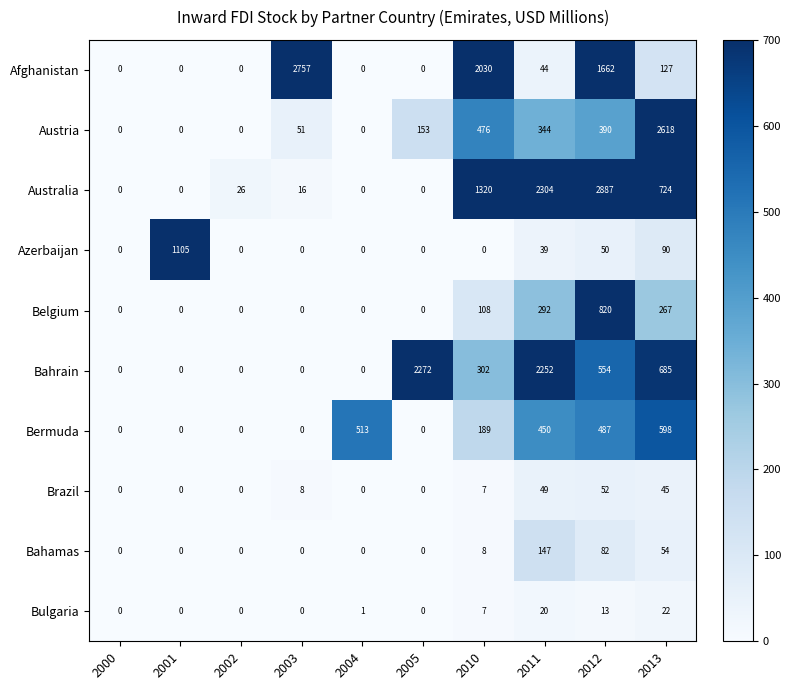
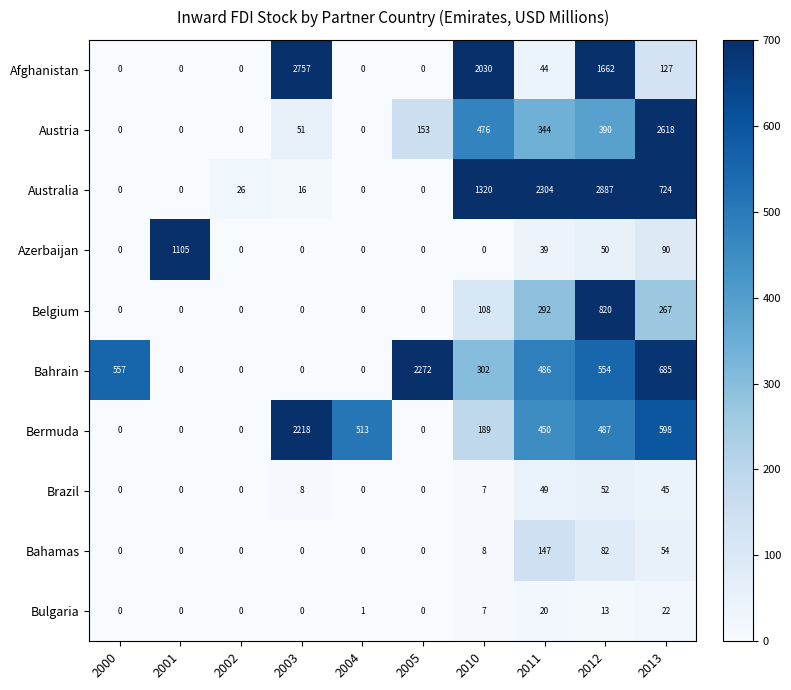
  {
    "Afghanistan": {
      "2000": 0,
      "2001": 0,
      "2002": 0,
      "2003": 2757,
      "2004": 0,
      "2005": 0,
      "2010": 2030,
      "2011": 44,
      "2012": 1662,
      "2013": 127
    },
    "Austria": {
      "2000": 0,
      "2001": 0,
      "2002": 0,
      "2003": 51,
      "2004": 0,
      "2005": 153,
      "2010": 476,
      "2011": 344,
      "2012": 390,
      "2013": 2618
    },
    "Australia": {
      "2000": 0,
      "2001": 0,
      "2002": 26,
      "2003": 16,
      "2004": 0,
      "2005": 0,
      "2010": 1320,
      "2011": 2304,
      "2012": 2887,
      "2013": 724
    },
    "Azerbaijan": {
      "2000": 0,
      "2001": 1105,
      "2002": 0,
      "2003": 0,
      "2004": 0,
      "2005": 0,
      "2010": 0,
      "2011": 39,
      "2012": 50,
      "2013": 90
    },
    "Belgium": {
      "2000": 0,
      "2001": 0,
      "2002": 0,
      "2003": 0,
      "2004": 0,
      "2005": 0,
      "2010": 108,
      "2011": 292,
      "2012": 820,
      "2013": 267
    },
    "Bahrain": {
-     "2000": 0,
+     "2000": 557,
      "2001": 0,
      "2002": 0,
      "2003": 0,
      "2004": 0,
      "2005": 2272,
      "2010": 302,
-     "2011": 2252,
+     "2011": 486,
      "2012": 554,
      "2013": 685
    },
    "Bermuda": {
      "2000": 0,
      "2001": 0,
      "2002": 0,
-     "2003": 0,
+     "2003": 2218,
      "2004": 513,
      "2005": 0,
      "2010": 189,
      "2011": 450,
      "2012": 487,
      "2013": 598
    },
    "Brazil": {
      "2000": 0,
      "2001": 0,
      "2002": 0,
      "2003": 8,
      "2004": 0,
      "2005": 0,
      "2010": 7,
      "2011": 49,
      "2012": 52,
      "2013": 45
    },
    "Bahamas": {
      "2000": 0,
      "2001": 0,
      "2002": 0,
      "2003": 0,
      "2004": 0,
      "2005": 0,
      "2010": 8,
      "2011": 147,
      "2012": 82,
      "2013": 54
    },
    "Bulgaria": {
      "2000": 0,
      "2001": 0,
      "2002": 0,
      "2003": 0,
      "2004": 1,
      "2005": 0,
      "2010": 7,
      "2011": 20,
      "2012": 13,
      "2013": 22
    }
  }
